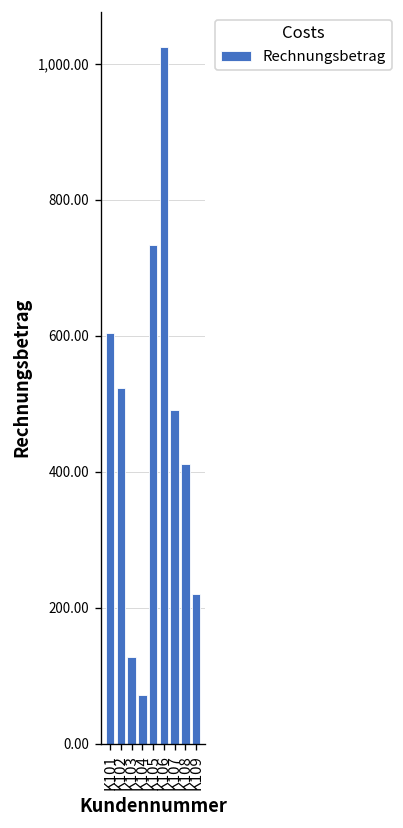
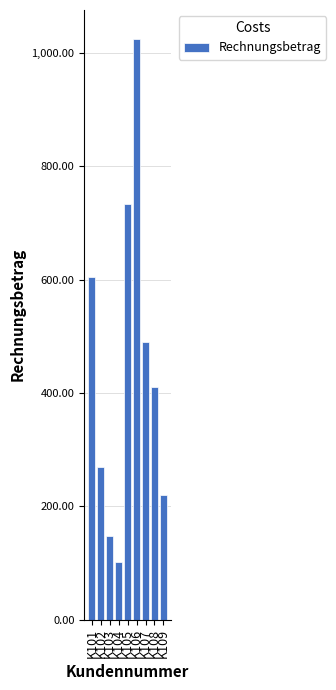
  {
    "K101": "600",
-   "K102": "520",
-   "K103": "130",
-   "K104": "70",
+   "K102": "270",
+   "K103": "150",
+   "K104": "100",
    "K105": "730",
    "K106": "1,030",
    "K107": "490",
    "K108": "410",
    "K109": "220"
  }
